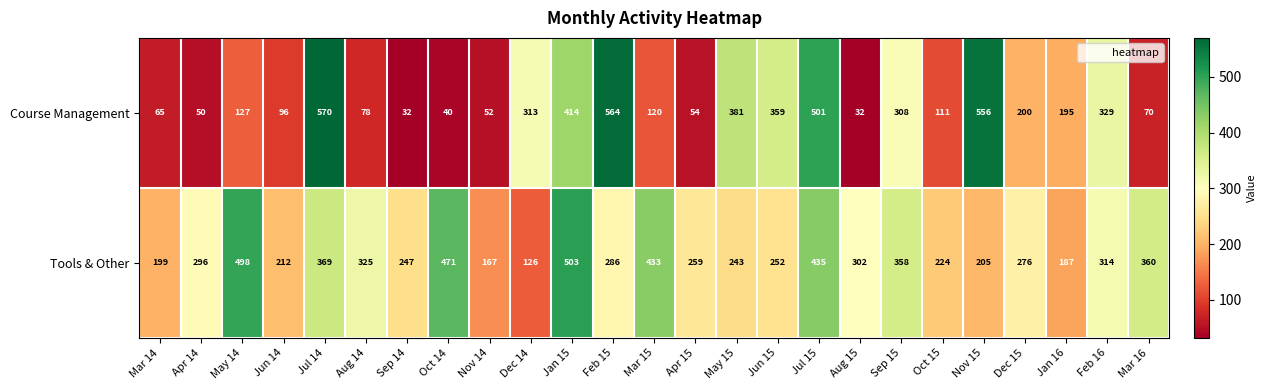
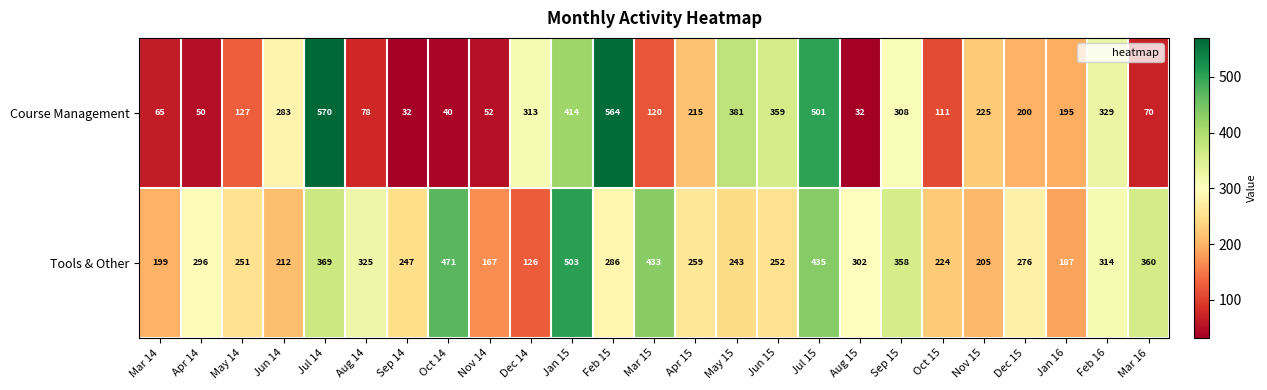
  {
    "Course Management": {
      "Mar 14": 65,
      "Apr 14": 50,
      "May 14": 127,
-     "Jun 14": 96,
+     "Jun 14": 283,
      "Jul 14": 570,
      "Aug 14": 78,
      "Sep 14": 32,
      "Oct 14": 40,
      "Nov 14": 52,
      "Dec 14": 313,
      "Jan 15": 414,
      "Feb 15": 564,
      "Mar 15": 120,
-     "Apr 15": 54,
+     "Apr 15": 215,
      "May 15": 381,
      "Jun 15": 359,
      "Jul 15": 501,
      "Aug 15": 32,
      "Sep 15": 308,
      "Oct 15": 111,
-     "Nov 15": 556,
+     "Nov 15": 225,
      "Dec 15": 200,
      "Jan 16": 195,
      "Feb 16": 329,
      "Mar 16": 70
    },
    "Tools & Other": {
      "Mar 14": 199,
      "Apr 14": 296,
-     "May 14": 498,
+     "May 14": 251,
      "Jun 14": 212,
      "Jul 14": 369,
      "Aug 14": 325,
      "Sep 14": 247,
      "Oct 14": 471,
      "Nov 14": 167,
      "Dec 14": 126,
      "Jan 15": 503,
      "Feb 15": 286,
      "Mar 15": 433,
      "Apr 15": 259,
      "May 15": 243,
      "Jun 15": 252,
      "Jul 15": 435,
      "Aug 15": 302,
      "Sep 15": 358,
      "Oct 15": 224,
      "Nov 15": 205,
      "Dec 15": 276,
      "Jan 16": 187,
      "Feb 16": 314,
      "Mar 16": 360
    }
  }
